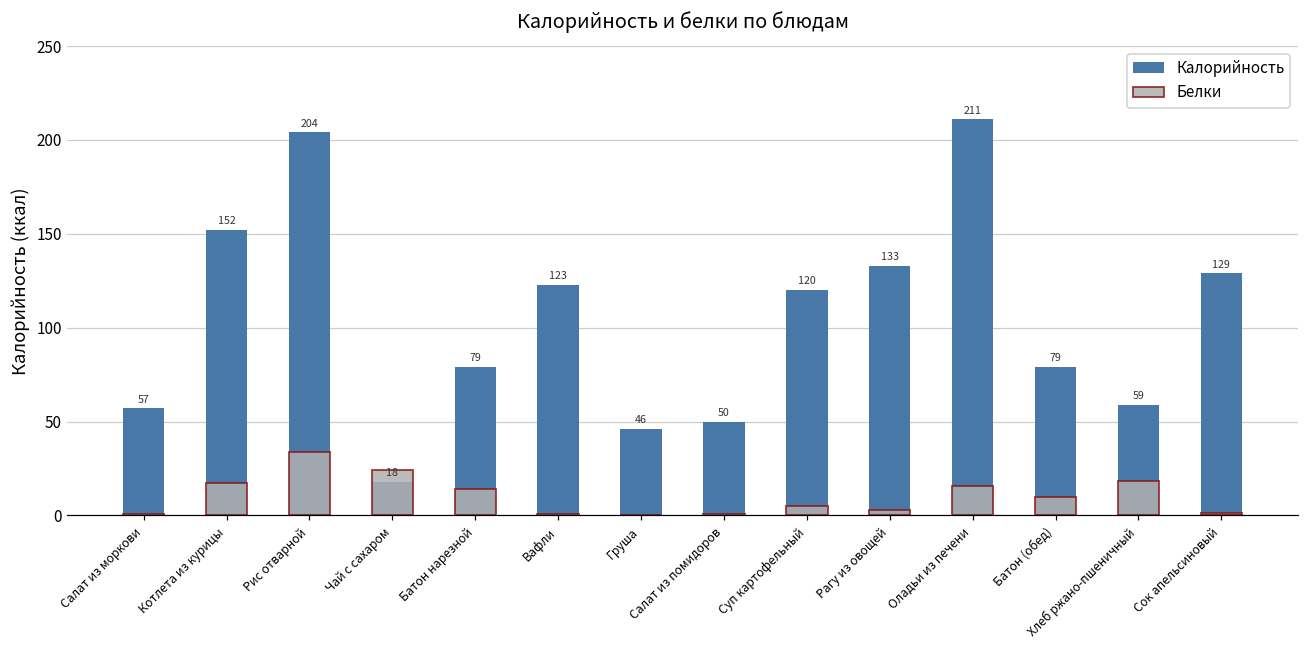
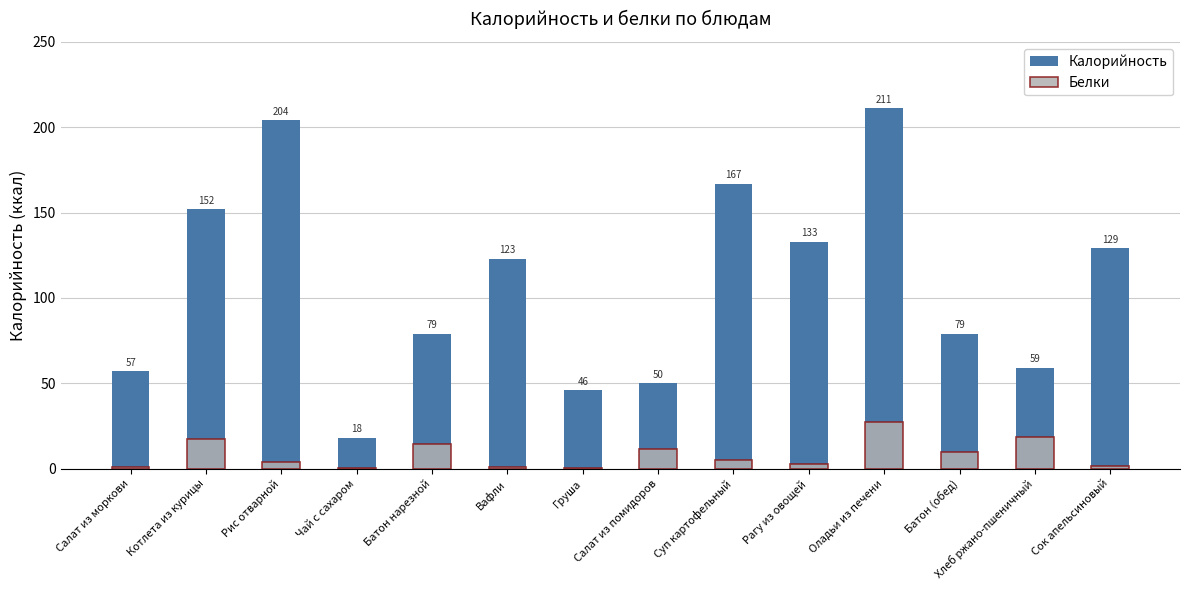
  {
    "Калорийность": {
      "Салат из моркови": 57,
      "Котлета из курицы": 152,
      "Рис отварной": 204,
      "Батон нарезной": 79,
      "Вафли": 123,
      "Груша": 46,
      "Салат из помидоров": 50,
-     "Суп картофельный": 120,
+     "Суп картофельный": 167,
      "Рагу из овощей": 133,
      "Оладьи из печени": 211,
      "Батон (обед)": 79,
      "Хлеб ржано-пшеничный": 59,
      "Сок апельсиновый": 129
    },
    "Белки": {
-     "Рис отварной": 34,
-     "Чай с сахаром": 24,
-     "Салат из помидоров": 1,
-     "Оладьи из печени": 16
+     "Рис отварной": 4,
+     "Чай с сахаром": 0,
+     "Салат из помидоров": 11,
+     "Оладьи из печени": 27
    }
  }
